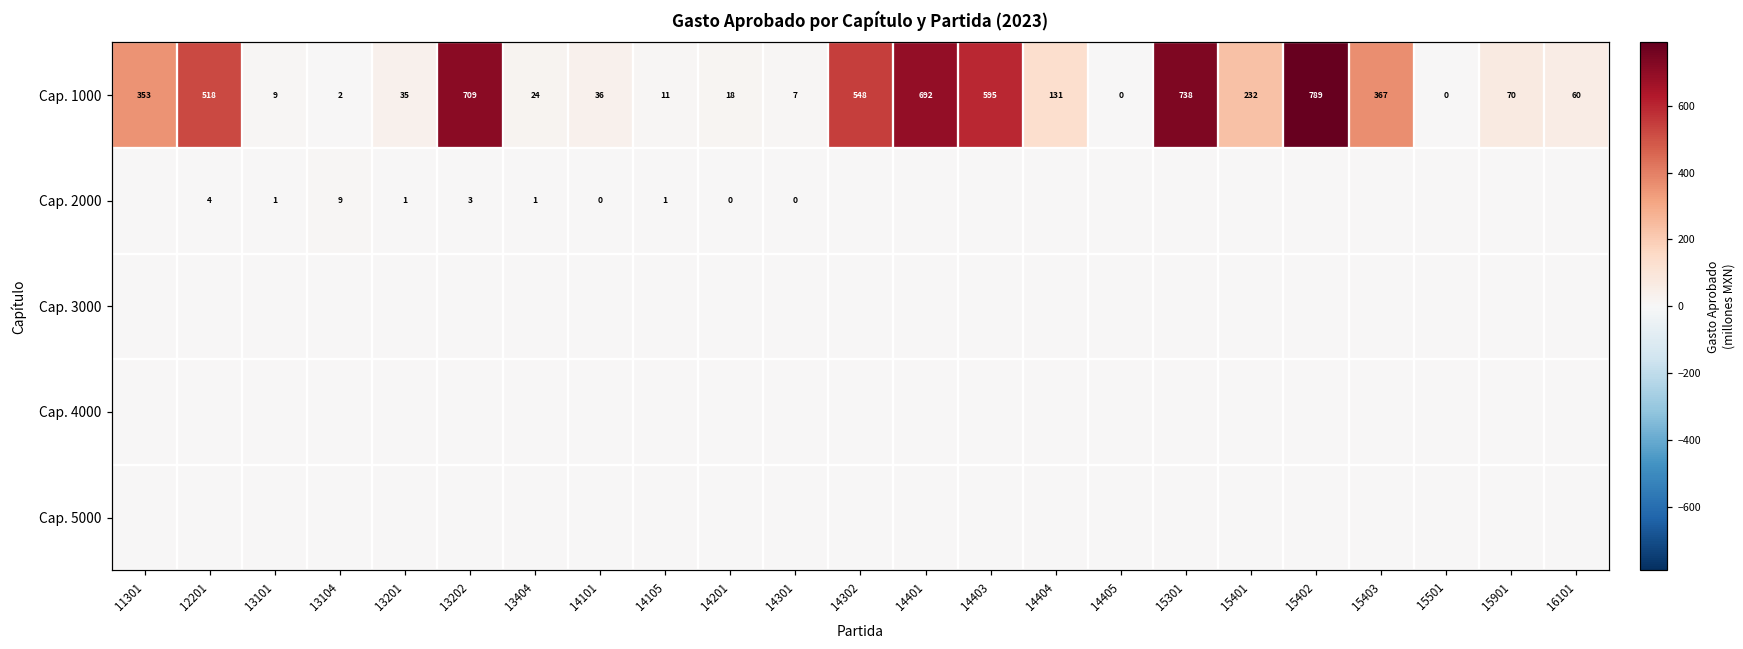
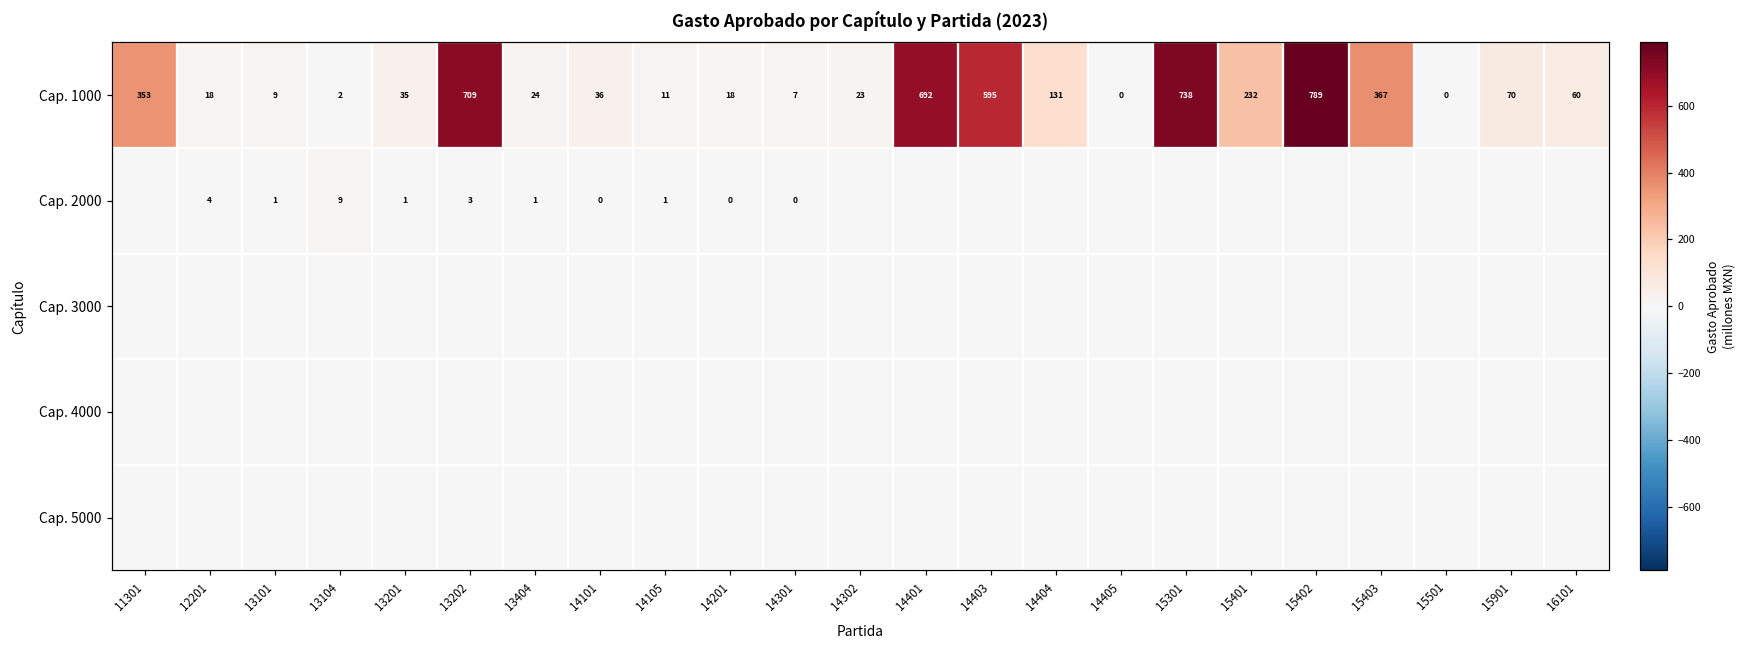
  {
    "Cap. 1000": {
      "11301": 353,
-     "12201": 518,
+     "12201": 18,
      "13101": 9,
      "13104": 2,
      "13201": 35,
      "13202": 709,
      "13404": 24,
      "14101": 36,
      "14105": 11,
      "14201": 18,
      "14301": 7,
-     "14302": 548,
+     "14302": 23,
      "14401": 692,
      "14403": 595,
      "14404": 131,
      "14405": 0,
      "15301": 738,
      "15401": 232,
      "15402": 789,
      "15403": 367,
      "15501": 0,
      "15901": 70,
      "16101": 60
    },
    "Cap. 2000": {
      "12201": 4,
      "13101": 1,
      "13104": 9,
      "13201": 1,
      "13202": 3,
      "13404": 1,
      "14101": 0,
      "14105": 1,
      "14201": 0,
      "14301": 0
    }
  }
